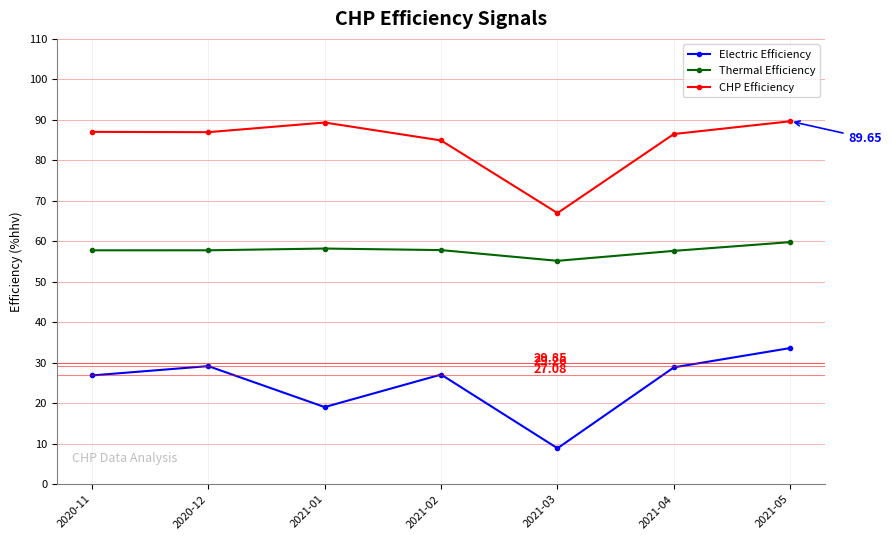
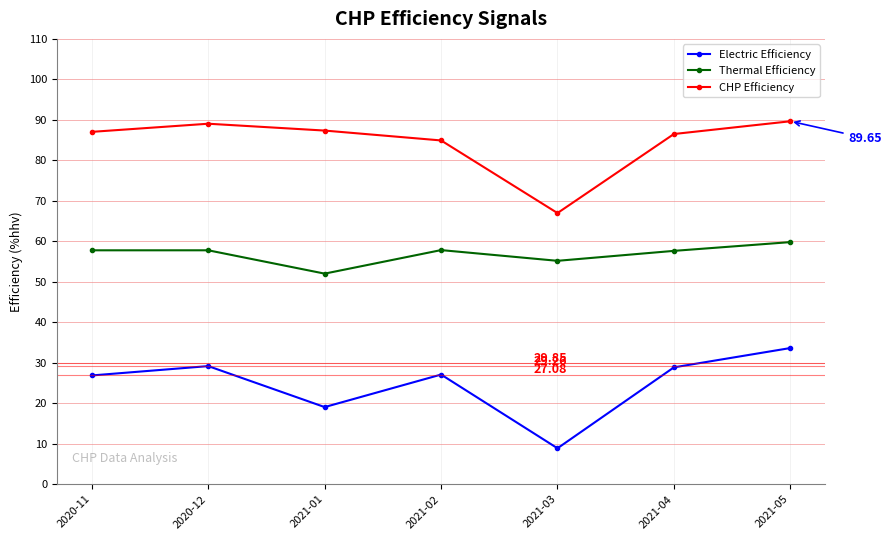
  {
    "Electric Efficiency": {
      "2020-11": 27,
      "2020-12": 29,
      "2021-01": 19,
      "2021-02": 27,
      "2021-03": 9,
      "2021-04": 29,
      "2021-05": 34
    },
    "Thermal Efficiency": {
      "2020-11": 58,
      "2020-12": 58,
-     "2021-01": 58,
+     "2021-01": 52,
      "2021-02": 58,
      "2021-03": 55,
      "2021-04": 58,
      "2021-05": 60
    },
    "CHP Efficiency": {
      "2020-11": 87,
-     "2020-12": 87,
-     "2021-01": 89,
+     "2020-12": 89,
+     "2021-01": 87,
      "2021-02": 85,
      "2021-03": 67,
      "2021-04": 87
    }
  }
